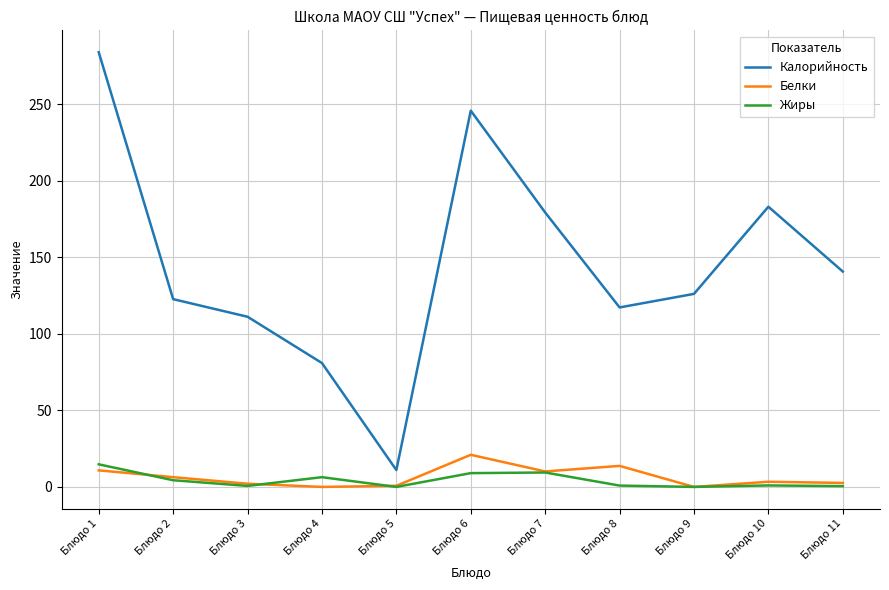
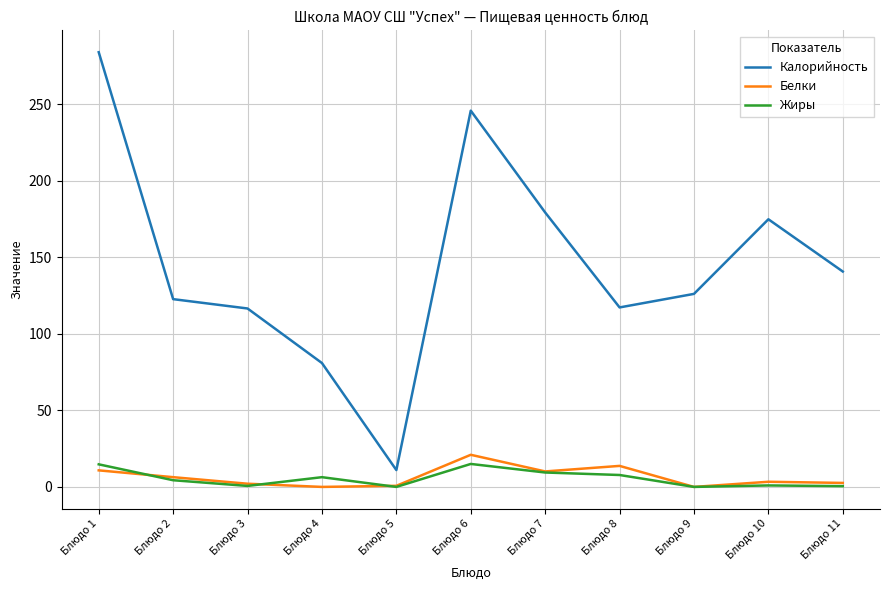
  {
    "Калорийность": {
      "Блюдо 1": 284,
      "Блюдо 2": 123,
-     "Блюдо 3": 111,
+     "Блюдо 3": 117,
      "Блюдо 4": 81,
      "Блюдо 5": 11,
      "Блюдо 6": 246,
      "Блюдо 7": 179,
      "Блюдо 8": 117,
      "Блюдо 9": 126,
-     "Блюдо 10": 183,
+     "Блюдо 10": 175,
      "Блюдо 11": 141
    },
    "Белки": {
      "Блюдо 1": 11,
      "Блюдо 2": 6,
      "Блюдо 4": 0,
      "Блюдо 6": 21,
      "Блюдо 8": 14,
      "Блюдо 10": 3,
      "Блюдо 11": 3
    },
    "Жиры": {
      "Блюдо 1": 15,
      "Блюдо 2": 4,
      "Блюдо 4": 6,
-     "Блюдо 6": 9,
-     "Блюдо 8": 1,
+     "Блюдо 6": 15,
+     "Блюдо 8": 8,
      "Блюдо 10": 1,
      "Блюдо 11": 1
    }
  }
